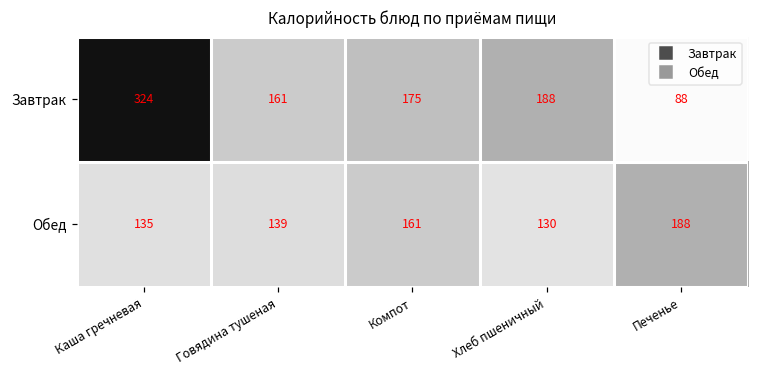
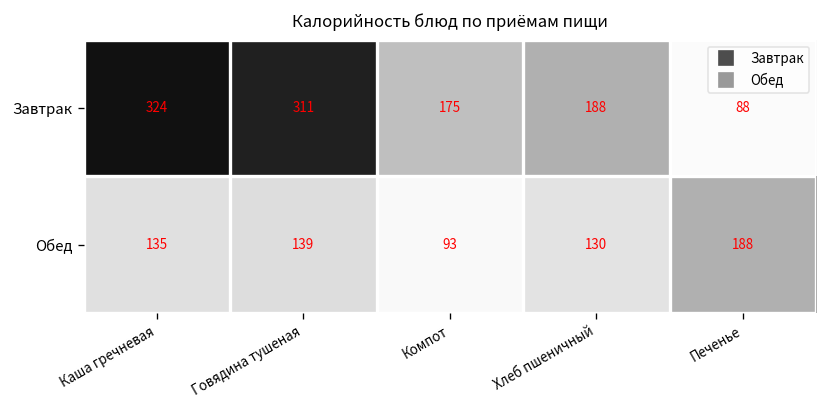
  {
    "Завтрак": {
      "Каша гречневая": 324,
-     "Говядина тушеная": 161,
+     "Говядина тушеная": 311,
      "Компот": 175,
      "Хлеб пшеничный": 188,
      "Печенье": 88
    },
    "Обед": {
      "Каша гречневая": 135,
      "Говядина тушеная": 139,
-     "Компот": 161,
+     "Компот": 93,
      "Хлеб пшеничный": 130,
      "Печенье": 188
    }
  }
